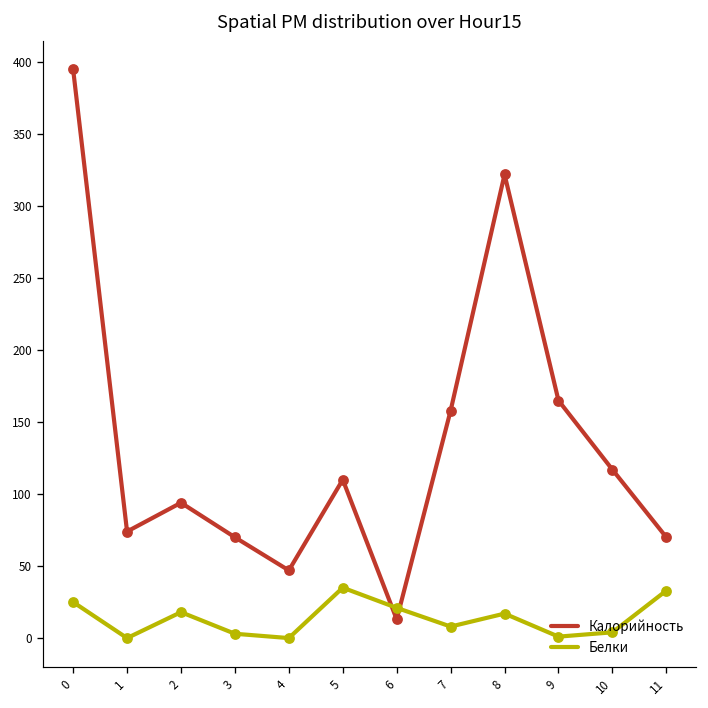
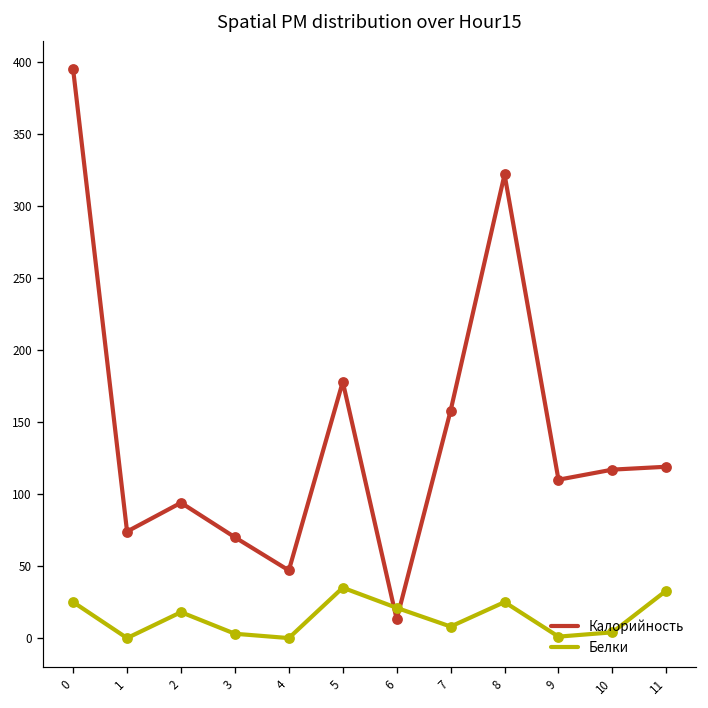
  {
    "Калорийность": {
      "0": 395,
      "1": 74,
      "2": 94,
      "3": 70,
      "4": 47,
-     "5": 110,
+     "5": 178,
      "6": 13,
      "7": 158,
      "8": 322,
-     "9": 165,
+     "9": 110,
      "10": 117,
-     "11": 70
+     "11": 119
    },
    "Белки": {
      "0": 25,
      "1": 0,
      "2": 18,
      "3": 3,
      "4": 0,
      "5": 35,
      "6": 21,
      "7": 8,
-     "8": 17,
+     "8": 25,
      "9": 1,
      "10": 4,
      "11": 33
    }
  }
